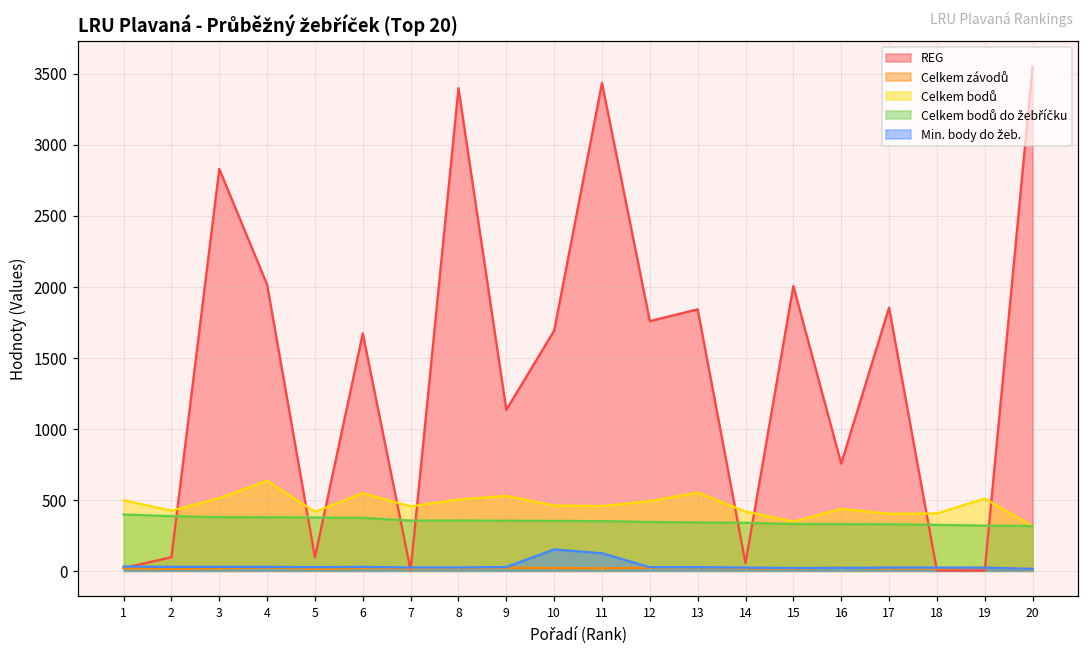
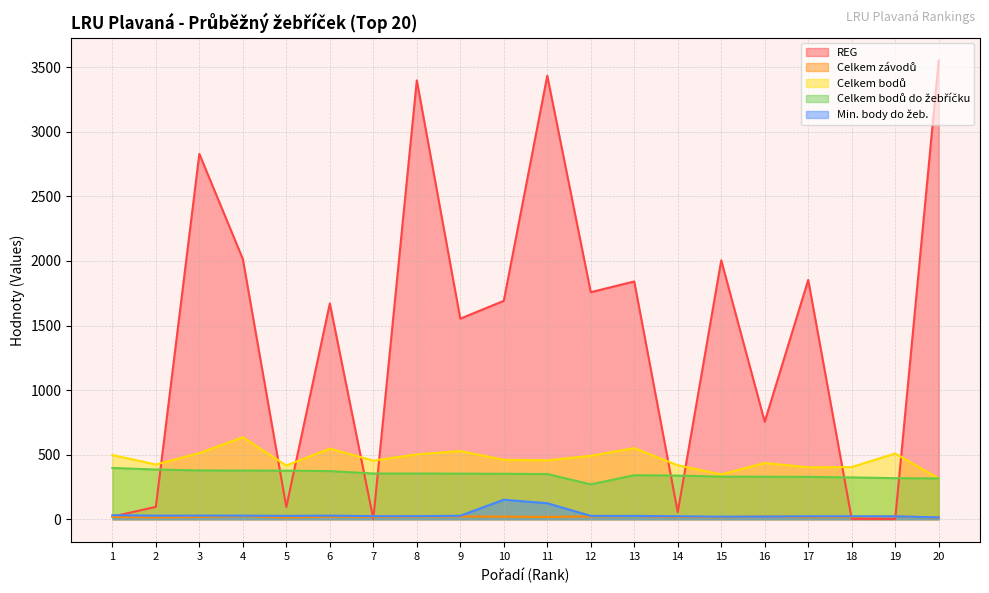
  {
    "REG": {
      "2": 100,
      "3": 2830,
      "4": 2020,
      "5": 100,
      "6": 1670,
      "8": 3400,
-     "9": 1130,
+     "9": 1550,
      "10": 1690,
      "11": 3430,
      "12": 1760,
      "13": 1840,
      "14": 60,
      "15": 2010,
      "16": 760,
      "17": 1850,
      "19": 0
    },
    "Celkem bodů do žebříčku": {
      "1": 400,
      "2": 390,
      "3": 380,
      "4": 380,
      "5": 380,
      "6": 370,
      "7": 350,
      "8": 350,
      "9": 350,
      "10": 350,
      "11": 350,
-     "12": 340,
+     "12": 270,
      "13": 340,
      "14": 340,
      "16": 330,
      "17": 330,
      "18": 320,
      "19": 320
    },
    "Min. body do žeb.": {
      "10": 150,
      "11": 120
    }
  }
